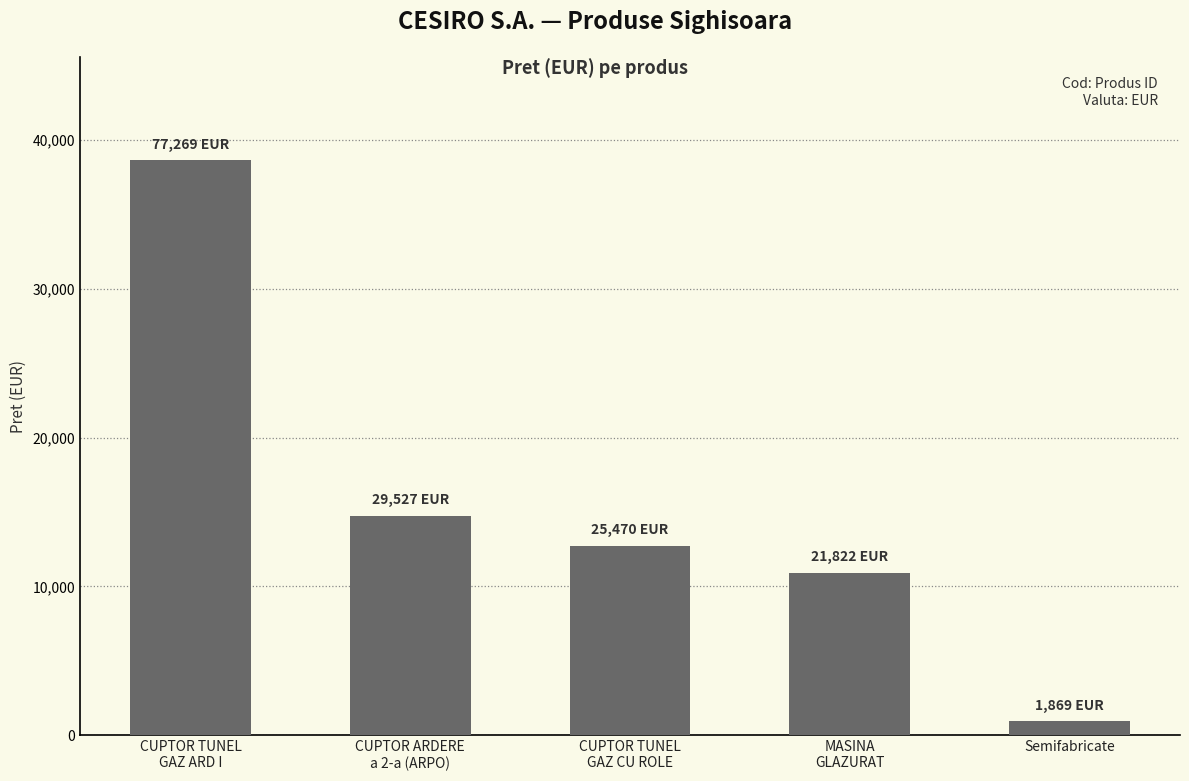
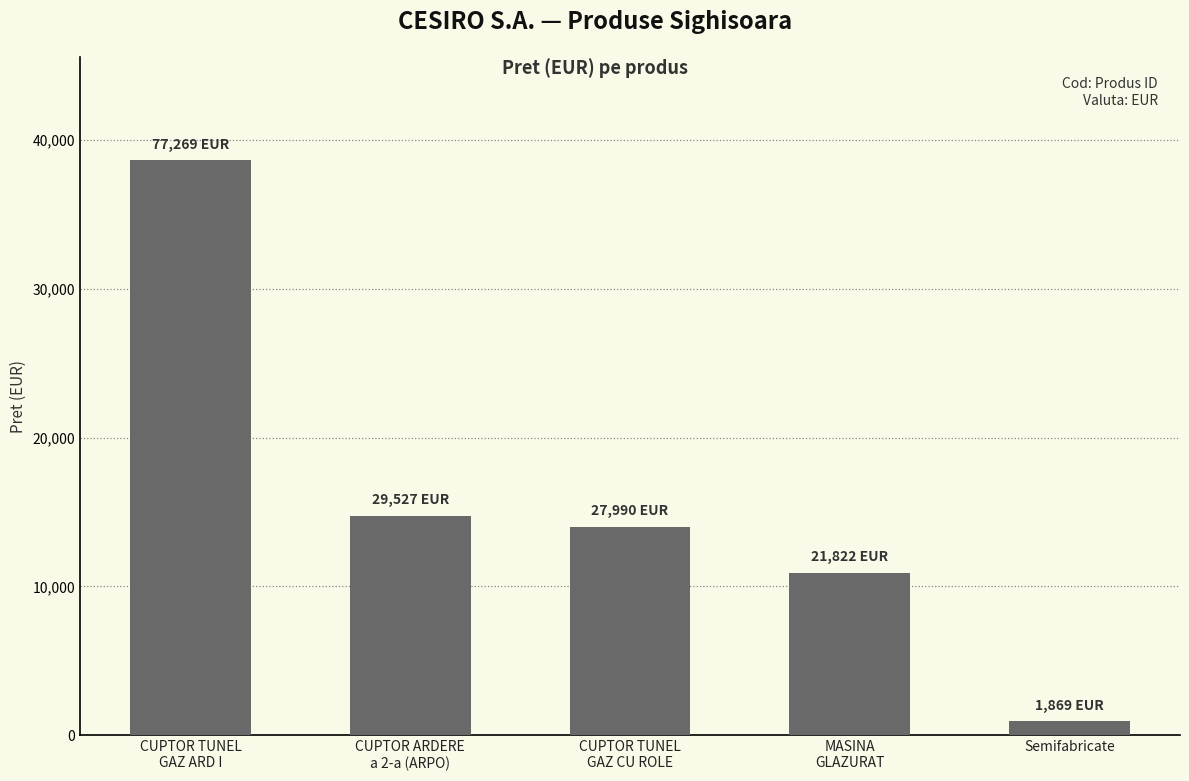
  {
    "CUPTOR TUNEL GAZ ARD I": "77,269",
    "CUPTOR ARDERE a 2-a (ARPO)": "29,527",
-   "CUPTOR TUNEL GAZ CU ROLE": "25,470",
+   "CUPTOR TUNEL GAZ CU ROLE": "27,990",
    "MASINA GLAZURAT": "21,822",
    "Semifabricate": "1,869"
  }
